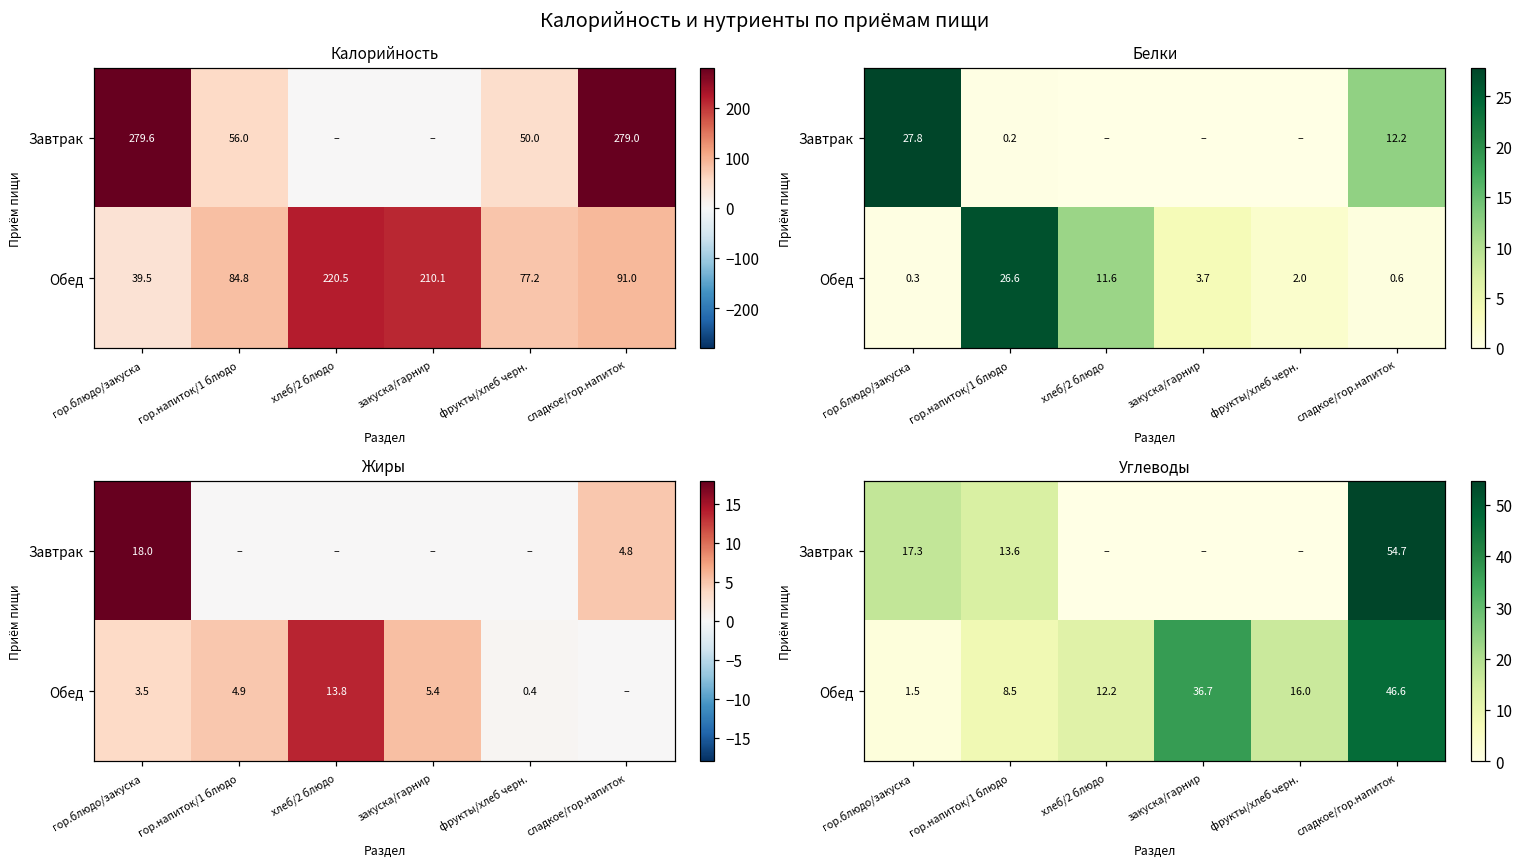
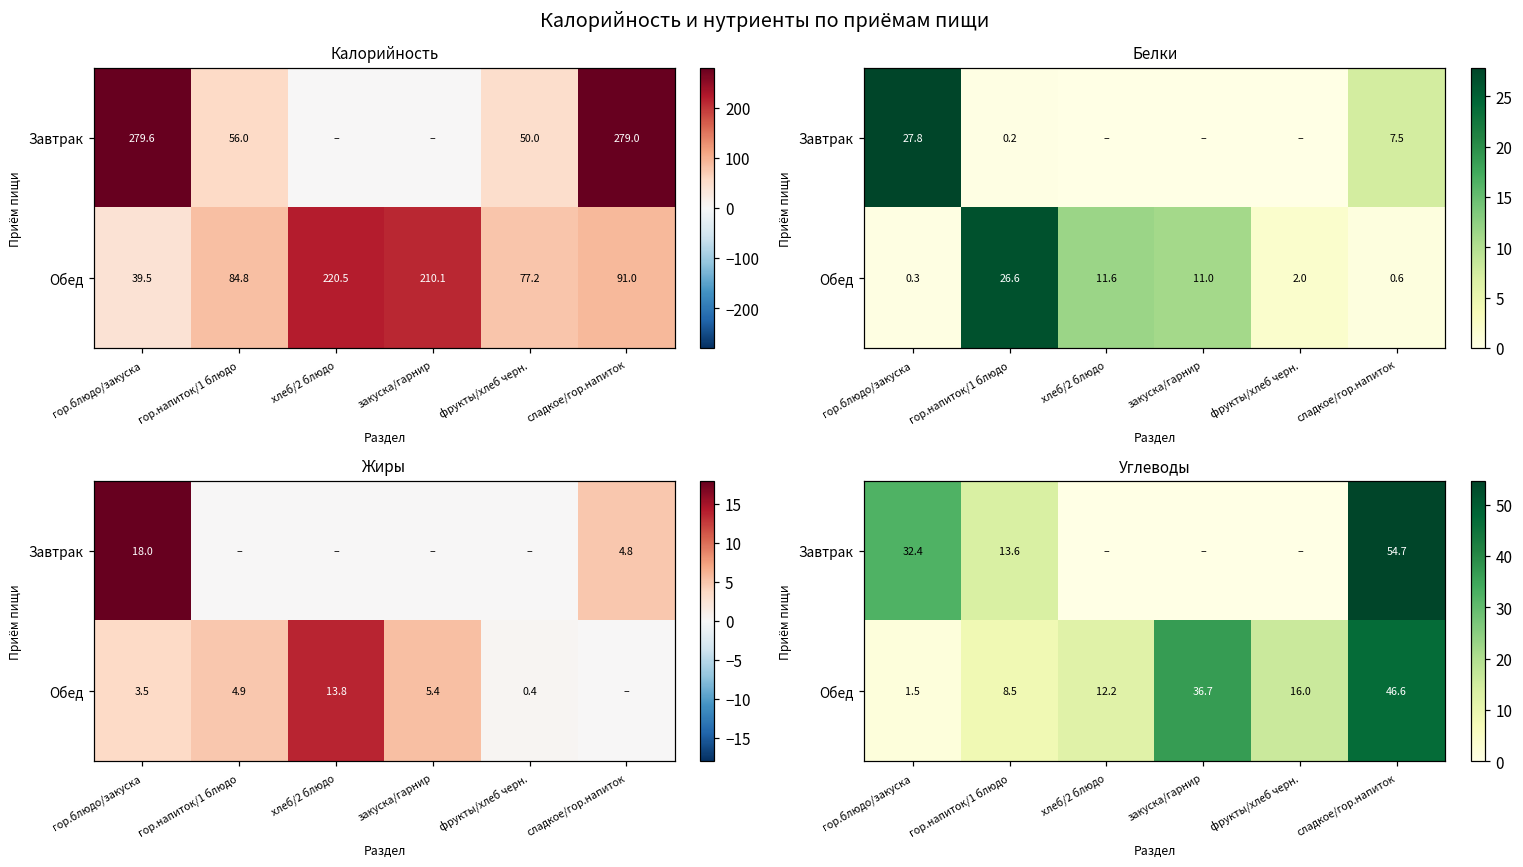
  {
    "Калорийность": {
      "Завтрак": {
        "гор.блюдо/закуска": 279.6,
        "гор.напиток/1 блюдо": 56.0,
        "фрукты/хлеб черн.": 50.0,
        "сладкое/гор.напиток": 279.0
      },
      "Обед": {
        "гор.блюдо/закуска": 39.5,
        "гор.напиток/1 блюдо": 84.8,
        "хлеб/2 блюдо": 220.5,
        "закуска/гарнир": 210.1,
        "фрукты/хлеб черн.": 77.2,
        "сладкое/гор.напиток": 91.0
      }
    },
    "Белки": {
      "Завтрак": {
        "гор.блюдо/закуска": 27.8,
        "гор.напиток/1 блюдо": 0.2,
-       "сладкое/гор.напиток": 12.2
+       "сладкое/гор.напиток": 7.5
      },
      "Обед": {
        "гор.блюдо/закуска": 0.3,
        "гор.напиток/1 блюдо": 26.6,
        "хлеб/2 блюдо": 11.6,
-       "закуска/гарнир": 3.7,
+       "закуска/гарнир": 11.0,
        "фрукты/хлеб черн.": 2.0,
        "сладкое/гор.напиток": 0.6
      }
    },
    "Жиры": {
      "Завтрак": {
        "гор.блюдо/закуска": 18.0,
        "сладкое/гор.напиток": 4.8
      },
      "Обед": {
        "гор.блюдо/закуска": 3.5,
        "гор.напиток/1 блюдо": 4.9,
        "хлеб/2 блюдо": 13.8,
        "закуска/гарнир": 5.4,
        "фрукты/хлеб черн.": 0.4
      }
    },
    "Углеводы": {
      "Завтрак": {
-       "гор.блюдо/закуска": 17.3,
+       "гор.блюдо/закуска": 32.4,
        "гор.напиток/1 блюдо": 13.6,
        "сладкое/гор.напиток": 54.7
      },
      "Обед": {
        "гор.блюдо/закуска": 1.5,
        "гор.напиток/1 блюдо": 8.5,
        "хлеб/2 блюдо": 12.2,
        "закуска/гарнир": 36.7,
        "фрукты/хлеб черн.": 16.0,
        "сладкое/гор.напиток": 46.6
      }
    }
  }
